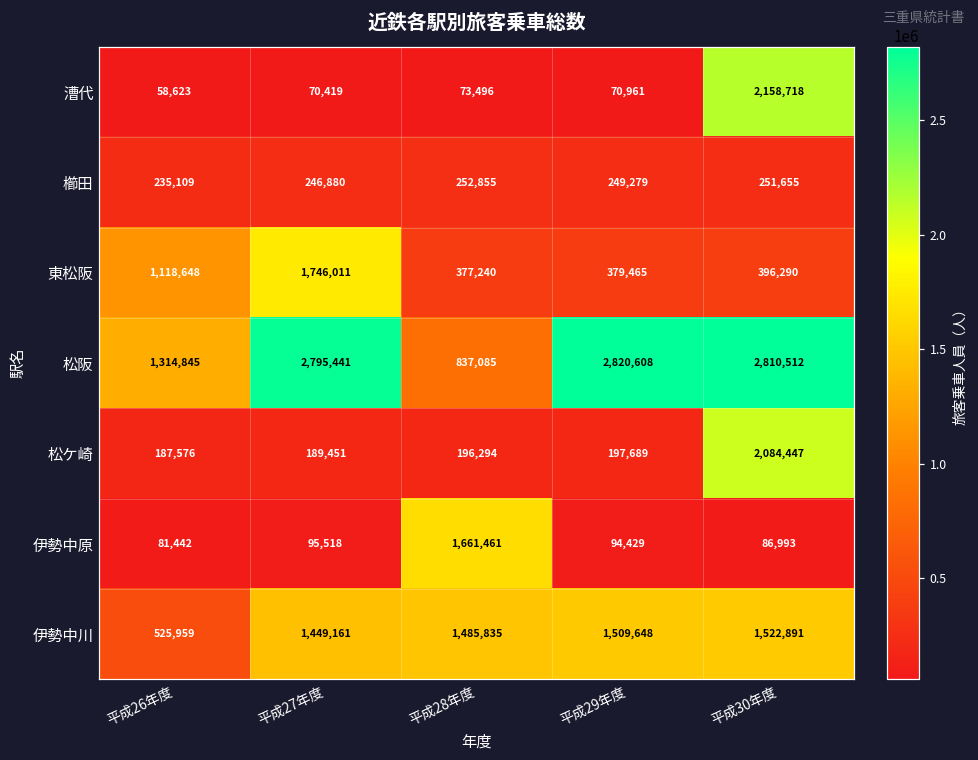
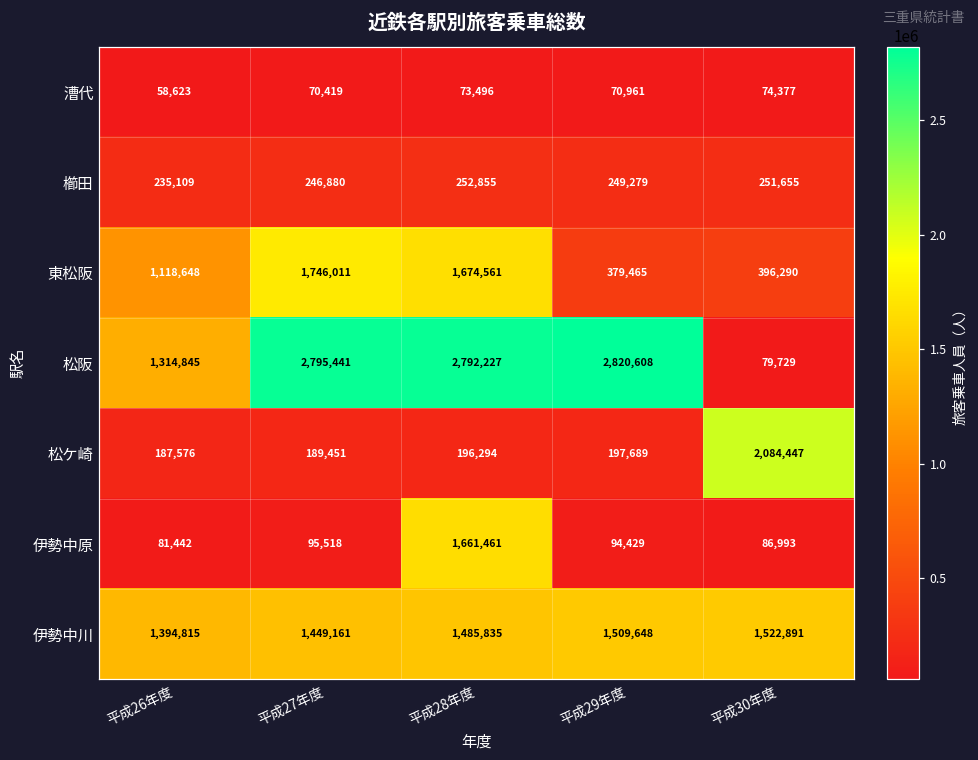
  {
    "漕代": {
      "平成26年度": "58,623",
      "平成27年度": "70,419",
      "平成28年度": "73,496",
      "平成29年度": "70,961",
-     "平成30年度": "2,158,718"
+     "平成30年度": "74,377"
    },
    "櫛田": {
      "平成26年度": "235,109",
      "平成27年度": "246,880",
      "平成28年度": "252,855",
      "平成29年度": "249,279",
      "平成30年度": "251,655"
    },
    "東松阪": {
      "平成26年度": "1,118,648",
      "平成27年度": "1,746,011",
-     "平成28年度": "377,240",
+     "平成28年度": "1,674,561",
      "平成29年度": "379,465",
      "平成30年度": "396,290"
    },
    "松阪": {
      "平成26年度": "1,314,845",
      "平成27年度": "2,795,441",
-     "平成28年度": "837,085",
+     "平成28年度": "2,792,227",
      "平成29年度": "2,820,608",
-     "平成30年度": "2,810,512"
+     "平成30年度": "79,729"
    },
    "松ケ崎": {
      "平成26年度": "187,576",
      "平成27年度": "189,451",
      "平成28年度": "196,294",
      "平成29年度": "197,689",
      "平成30年度": "2,084,447"
    },
    "伊勢中原": {
      "平成26年度": "81,442",
      "平成27年度": "95,518",
      "平成28年度": "1,661,461",
      "平成29年度": "94,429",
      "平成30年度": "86,993"
    },
    "伊勢中川": {
-     "平成26年度": "525,959",
+     "平成26年度": "1,394,815",
      "平成27年度": "1,449,161",
      "平成28年度": "1,485,835",
      "平成29年度": "1,509,648",
      "平成30年度": "1,522,891"
    }
  }
